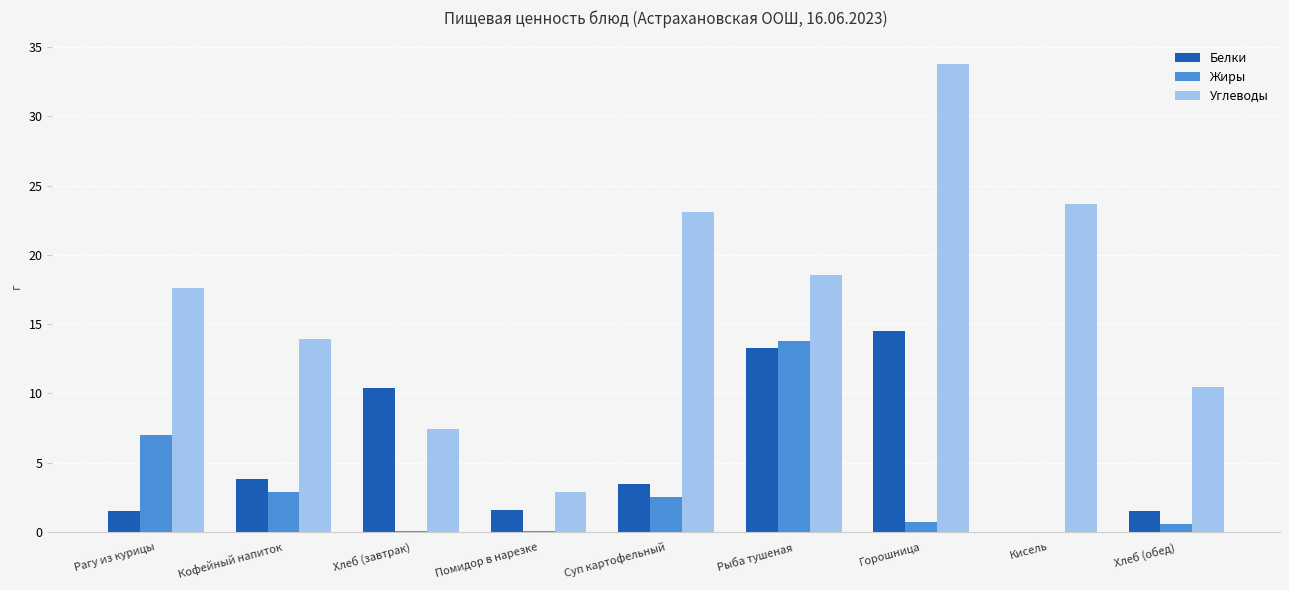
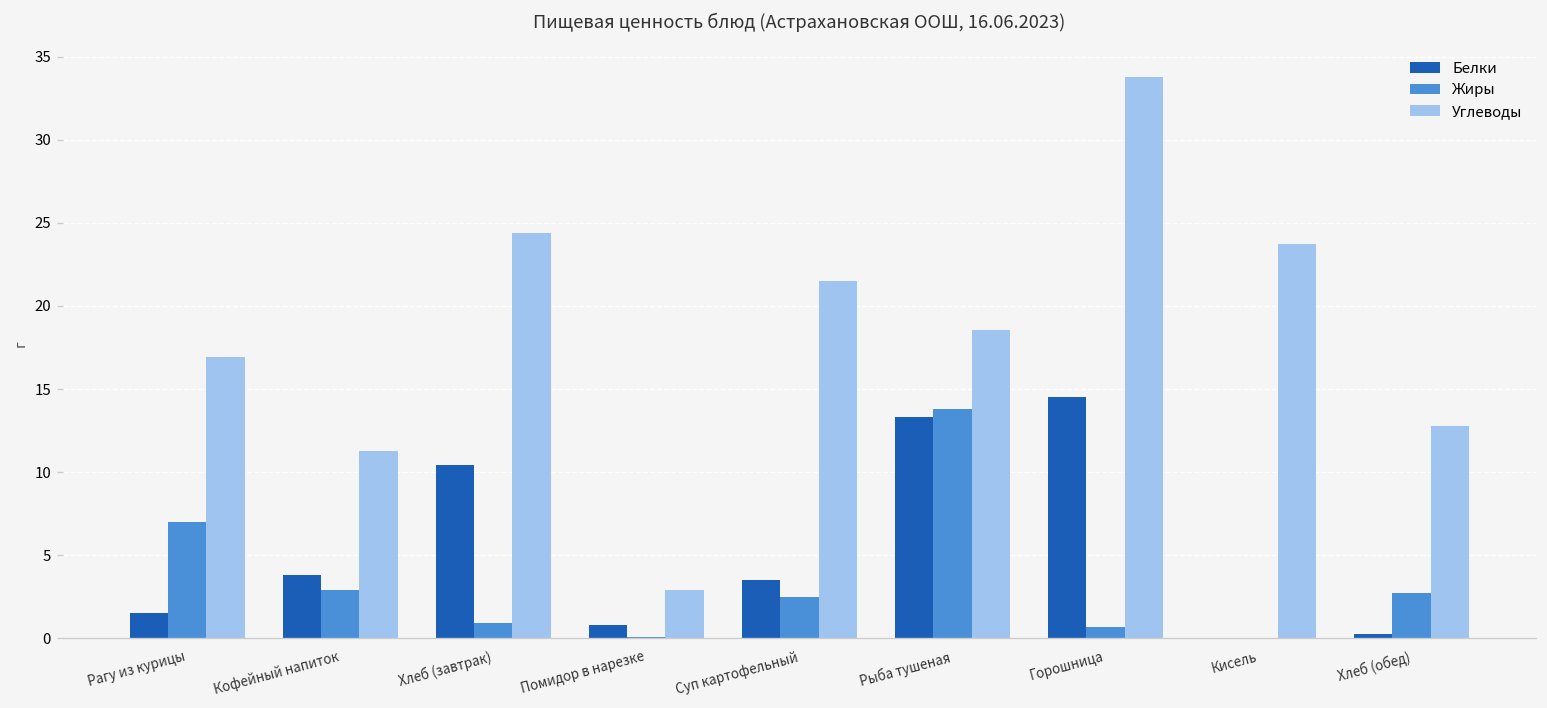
  {
    "Белки": {
      "Рагу из курицы": 1.5,
      "Кофейный напиток": 3.8,
      "Хлеб (завтрак)": 10.4,
-     "Помидор в нарезке": 1.6,
+     "Помидор в нарезке": 0.8,
      "Суп картофельный": 3.5,
      "Рыба тушеная": 13.3,
      "Горошница": 14.5,
      "Кисель": 0.0,
-     "Хлеб (обед)": 1.5
+     "Хлеб (обед)": 0.3
    },
    "Жиры": {
      "Рагу из курицы": 7.0,
      "Кофейный напиток": 2.9,
-     "Хлеб (завтрак)": 0.1,
+     "Хлеб (завтрак)": 0.9,
      "Суп картофельный": 2.5,
      "Рыба тушеная": 13.8,
      "Горошница": 0.7,
      "Кисель": 0.0,
-     "Хлеб (обед)": 0.6
+     "Хлеб (обед)": 2.7
    },
    "Углеводы": {
-     "Рагу из курицы": 17.6,
-     "Кофейный напиток": 13.9,
-     "Хлеб (завтрак)": 7.4,
+     "Рагу из курицы": 16.9,
+     "Кофейный напиток": 11.3,
+     "Хлеб (завтрак)": 24.4,
      "Помидор в нарезке": 2.9,
-     "Суп картофельный": 23.1,
+     "Суп картофельный": 21.5,
      "Рыба тушеная": 18.5,
      "Горошница": 33.8,
      "Кисель": 23.7,
-     "Хлеб (обед)": 10.4
+     "Хлеб (обед)": 12.8
    }
  }
